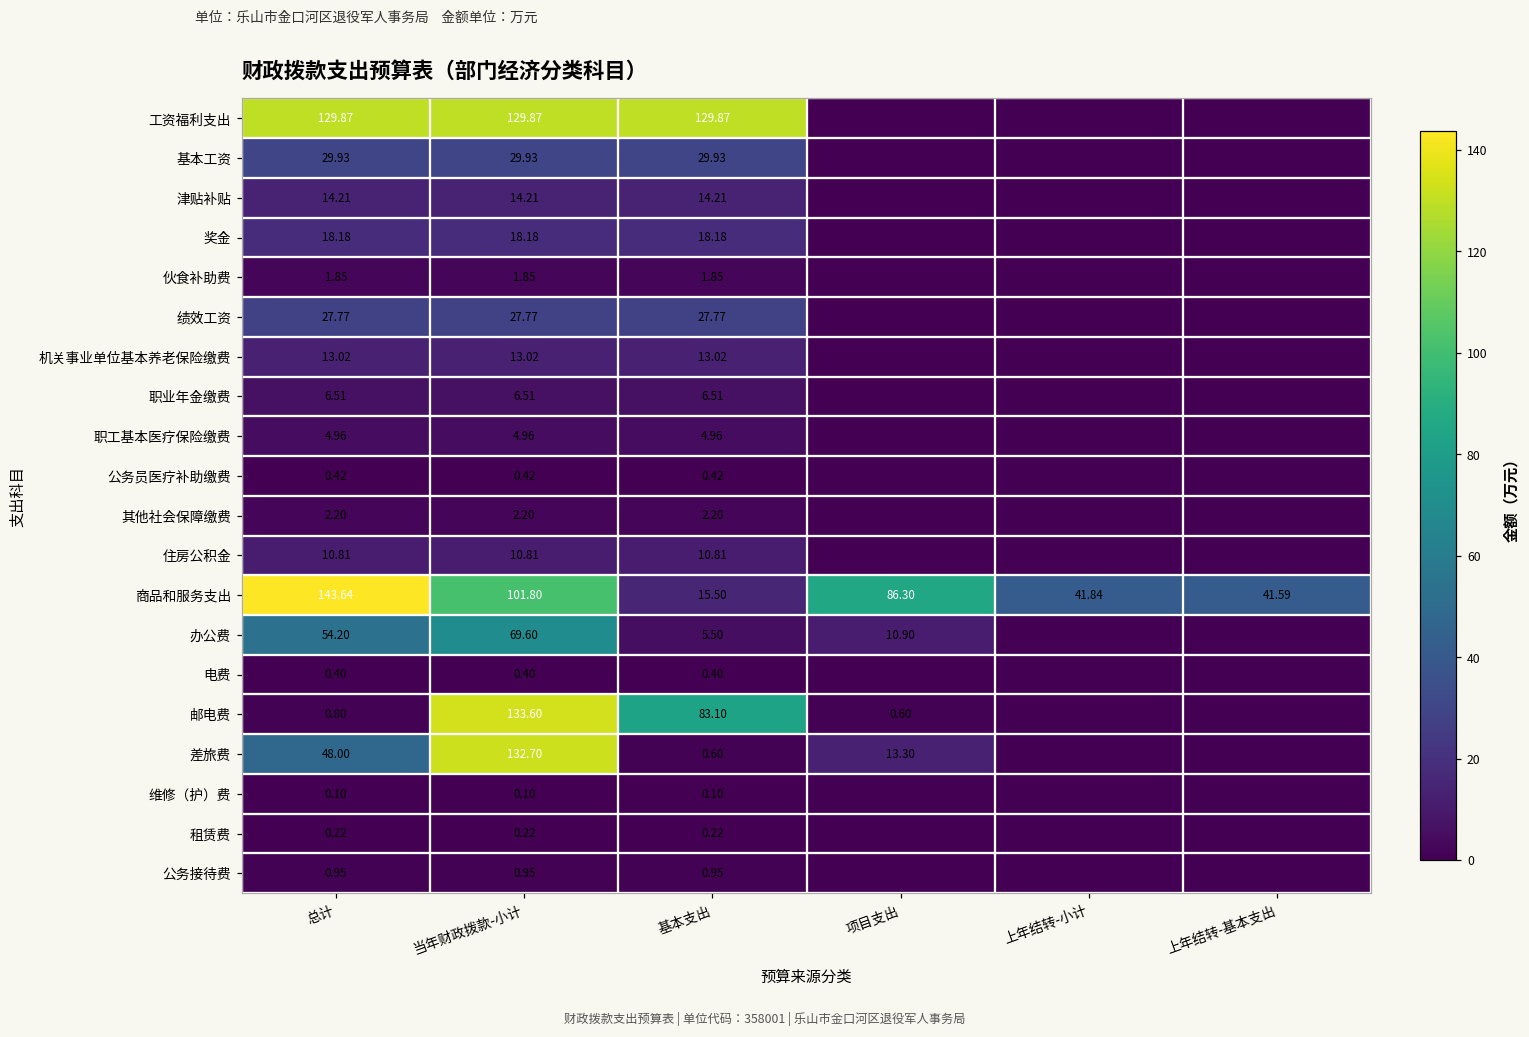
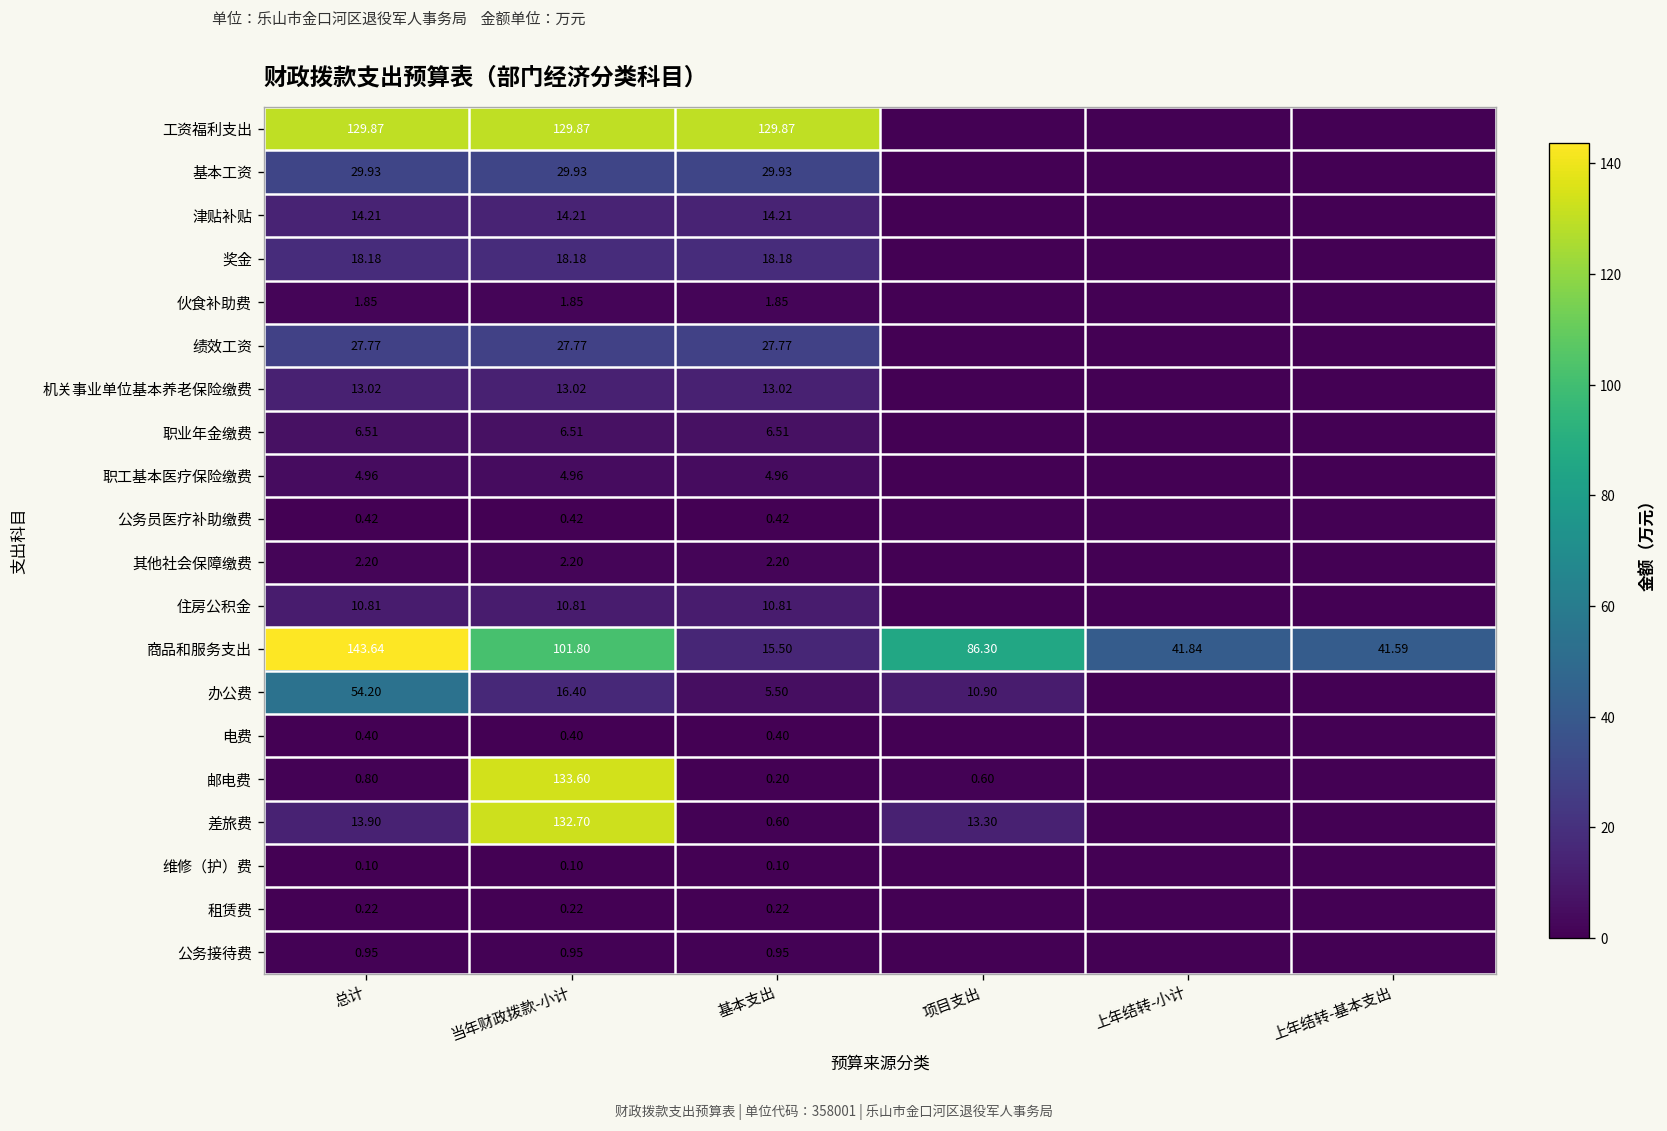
  {
    "工资福利支出": {
      "总计": 129.87,
      "当年财政拨款-小计": 129.87,
      "基本支出": 129.87
    },
    "基本工资": {
      "总计": 29.93,
      "当年财政拨款-小计": 29.93,
      "基本支出": 29.93
    },
    "津贴补贴": {
      "总计": 14.21,
      "当年财政拨款-小计": 14.21,
      "基本支出": 14.21
    },
    "奖金": {
      "总计": 18.18,
      "当年财政拨款-小计": 18.18,
      "基本支出": 18.18
    },
    "伙食补助费": {
      "总计": 1.85,
      "当年财政拨款-小计": 1.85,
      "基本支出": 1.85
    },
    "绩效工资": {
      "总计": 27.77,
      "当年财政拨款-小计": 27.77,
      "基本支出": 27.77
    },
    "机关事业单位基本养老保险缴费": {
      "总计": 13.02,
      "当年财政拨款-小计": 13.02,
      "基本支出": 13.02
    },
    "职业年金缴费": {
      "总计": 6.51,
      "当年财政拨款-小计": 6.51,
      "基本支出": 6.51
    },
    "职工基本医疗保险缴费": {
      "总计": 4.96,
      "当年财政拨款-小计": 4.96,
      "基本支出": 4.96
    },
    "公务员医疗补助缴费": {
      "总计": 0.42,
      "当年财政拨款-小计": 0.42,
      "基本支出": 0.42
    },
    "其他社会保障缴费": {
      "总计": 2.20,
      "当年财政拨款-小计": 2.20,
      "基本支出": 2.20
    },
    "住房公积金": {
      "总计": 10.81,
      "当年财政拨款-小计": 10.81,
      "基本支出": 10.81
    },
    "商品和服务支出": {
      "总计": 143.64,
      "当年财政拨款-小计": 101.80,
      "基本支出": 15.50,
      "项目支出": 86.30,
      "上年结转-小计": 41.84,
      "上年结转-基本支出": 41.59
    },
    "办公费": {
      "总计": 54.20,
-     "当年财政拨款-小计": 69.60,
+     "当年财政拨款-小计": 16.40,
      "基本支出": 5.50,
      "项目支出": 10.90
    },
    "电费": {
      "总计": 0.40,
      "当年财政拨款-小计": 0.40,
      "基本支出": 0.40
    },
    "邮电费": {
      "总计": 0.80,
      "当年财政拨款-小计": 133.60,
-     "基本支出": 83.10,
+     "基本支出": 0.20,
      "项目支出": 0.60
    },
    "差旅费": {
-     "总计": 48.00,
+     "总计": 13.90,
      "当年财政拨款-小计": 132.70,
      "基本支出": 0.60,
      "项目支出": 13.30
    },
    "维修（护）费": {
      "总计": 0.10,
      "当年财政拨款-小计": 0.10,
      "基本支出": 0.10
    },
    "租赁费": {
      "总计": 0.22,
      "当年财政拨款-小计": 0.22,
      "基本支出": 0.22
    },
    "公务接待费": {
      "总计": 0.95,
      "当年财政拨款-小计": 0.95,
      "基本支出": 0.95
    }
  }
